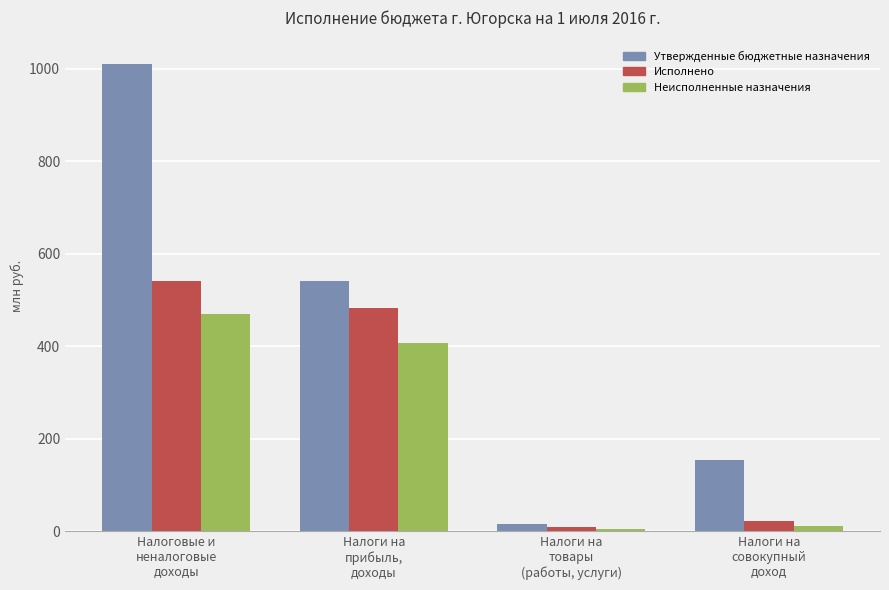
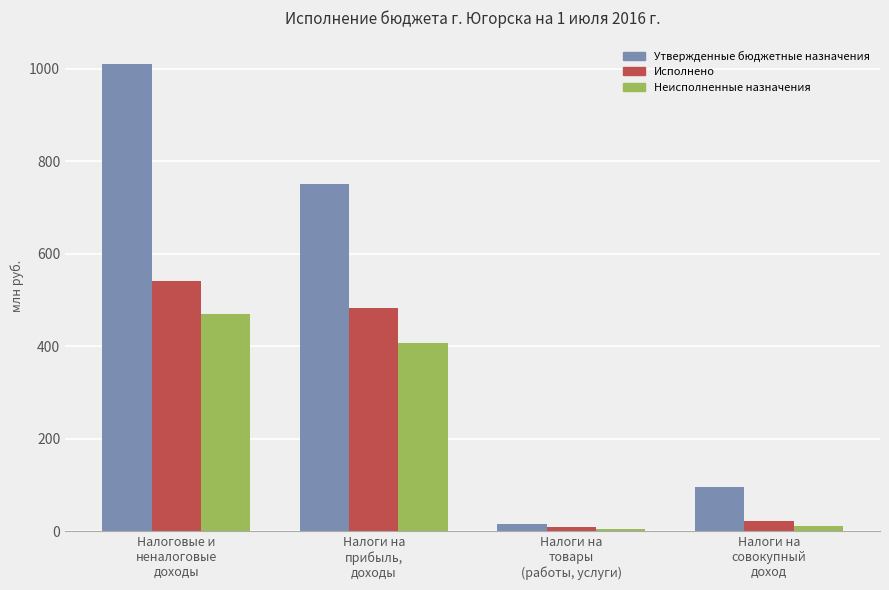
  {
    "Утвержденные бюджетные назначения": {
      "Налоговые и неналоговые доходы": 1010,
-     "Налоги на прибыль, доходы": 540,
+     "Налоги на прибыль, доходы": 750,
      "Налоги на товары (работы, услуги)": 20,
-     "Налоги на совокупный доход": 150
+     "Налоги на совокупный доход": 100
    },
    "Исполнено": {
      "Налоговые и неналоговые доходы": 540,
      "Налоги на прибыль, доходы": 480,
      "Налоги на товары (работы, услуги)": 10,
      "Налоги на совокупный доход": 20
    },
    "Неисполненные назначения": {
      "Налоговые и неналоговые доходы": 470,
      "Налоги на прибыль, доходы": 410,
      "Налоги на совокупный доход": 10
    }
  }
